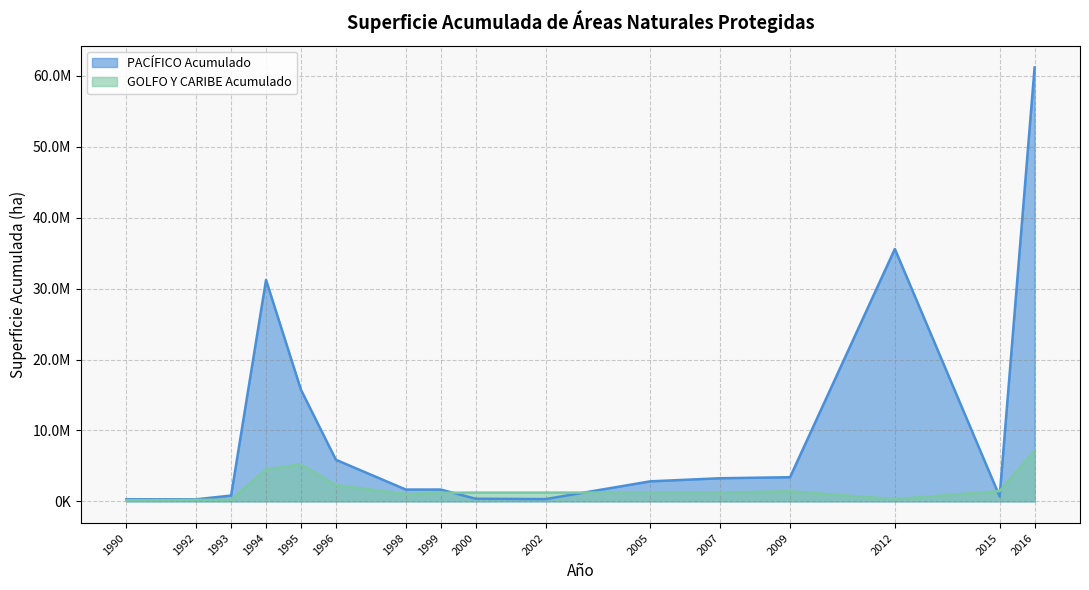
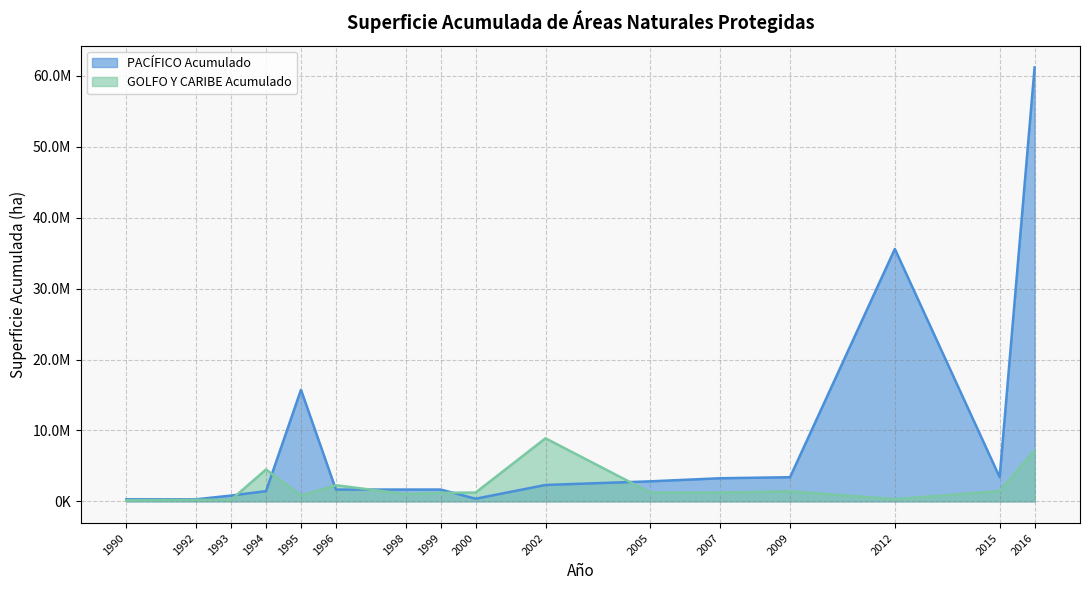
  {
    "PACÍFICO Acumulado": {
      "1993": 1000000,
-     "1994": 31000000,
+     "1994": 1000000,
      "1995": 16000000,
-     "1996": 6000000,
+     "1996": 2000000,
      "1998": 2000000,
      "1999": 2000000,
      "2000": 0,
-     "2002": 0,
+     "2002": 2000000,
      "2005": 3000000,
      "2007": 3000000,
      "2009": 3000000,
      "2012": 36000000,
-     "2015": 1000000,
+     "2015": 3000000,
      "2016": 61000000
    },
    "GOLFO Y CARIBE Acumulado": {
      "1993": 0,
      "1994": 4000000,
-     "1995": 5000000,
+     "1995": 1000000,
      "1996": 2000000,
      "1998": 1000000,
      "1999": 1000000,
      "2000": 1000000,
-     "2002": 1000000,
+     "2002": 9000000,
      "2005": 1000000,
      "2007": 1000000,
      "2009": 1000000,
      "2012": 0,
      "2015": 1000000,
      "2016": 7000000
    }
  }
